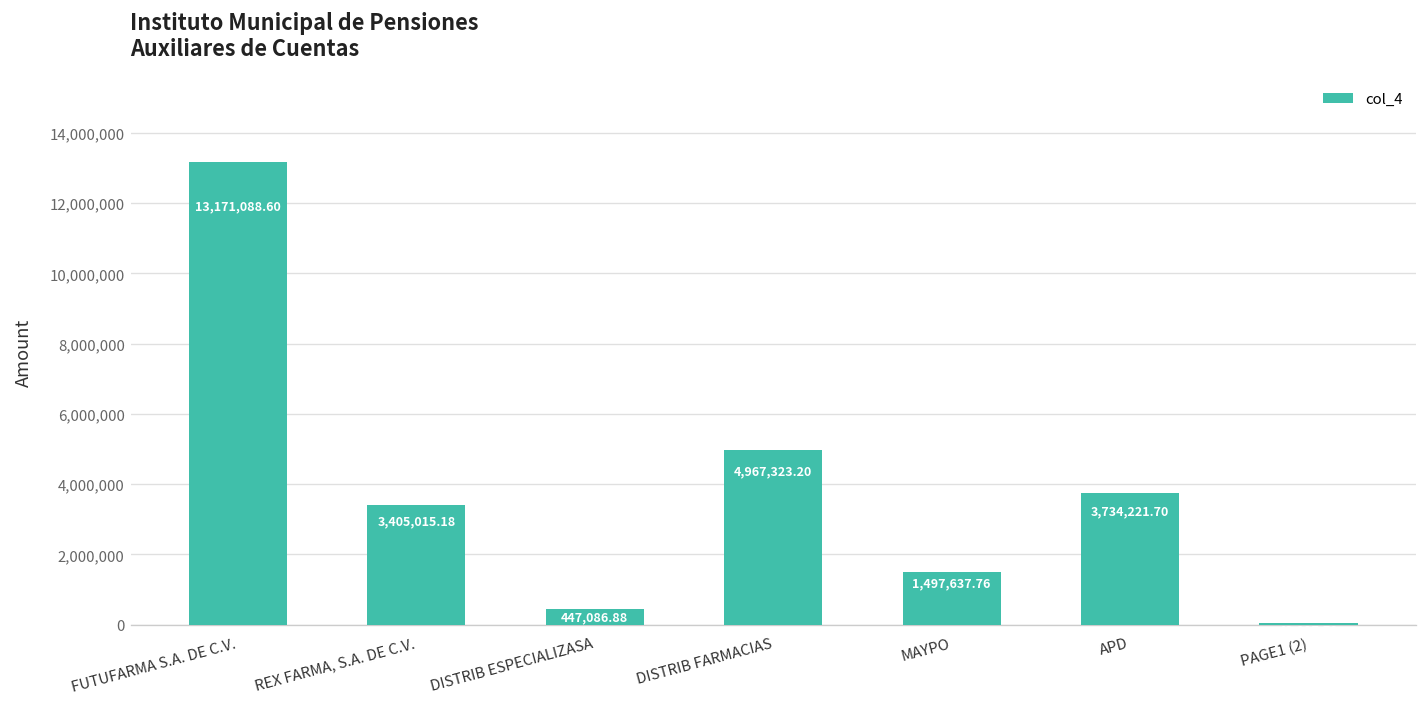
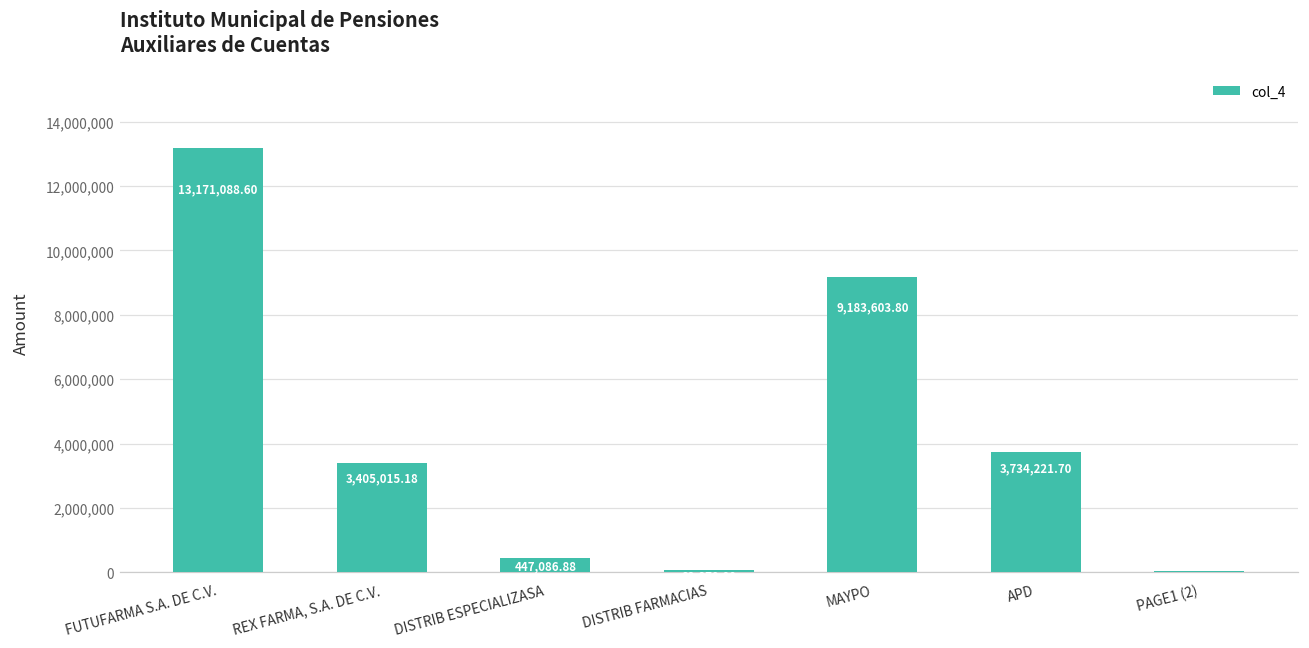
  {
    "FUTUFARMA S.A. DE C.V.": "13,171,088.60",
    "REX FARMA, S.A. DE C.V.": "3,405,015.18",
    "DISTRIB ESPECIALIZASA": "447,086.88",
-   "DISTRIB FARMACIAS": "5,000,000",
-   "MAYPO": "1,497,637.76",
+   "DISTRIB FARMACIAS": "100,000",
+   "MAYPO": "9,183,603.80",
    "APD": "3,734,221.70"
  }
